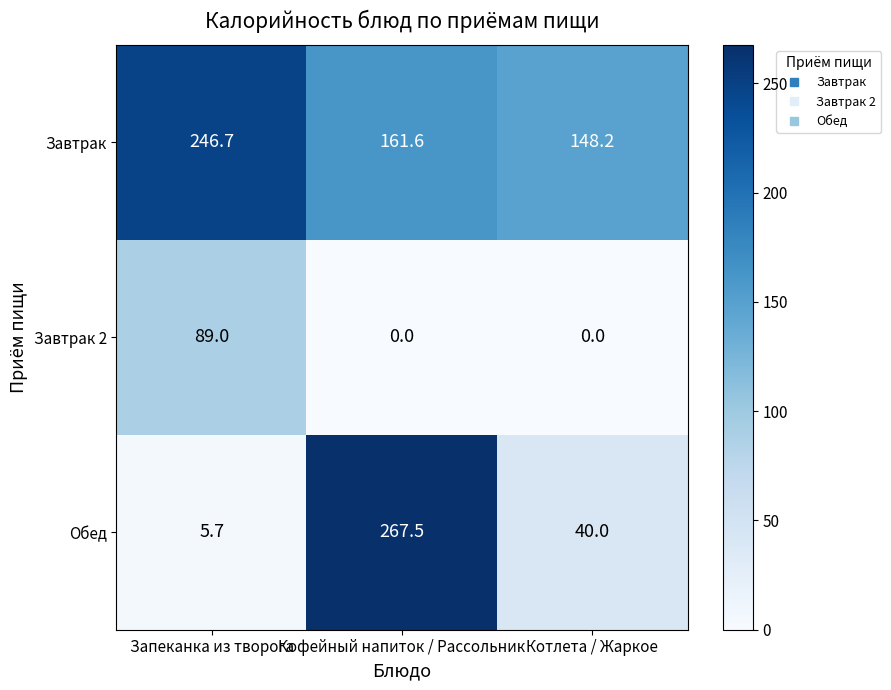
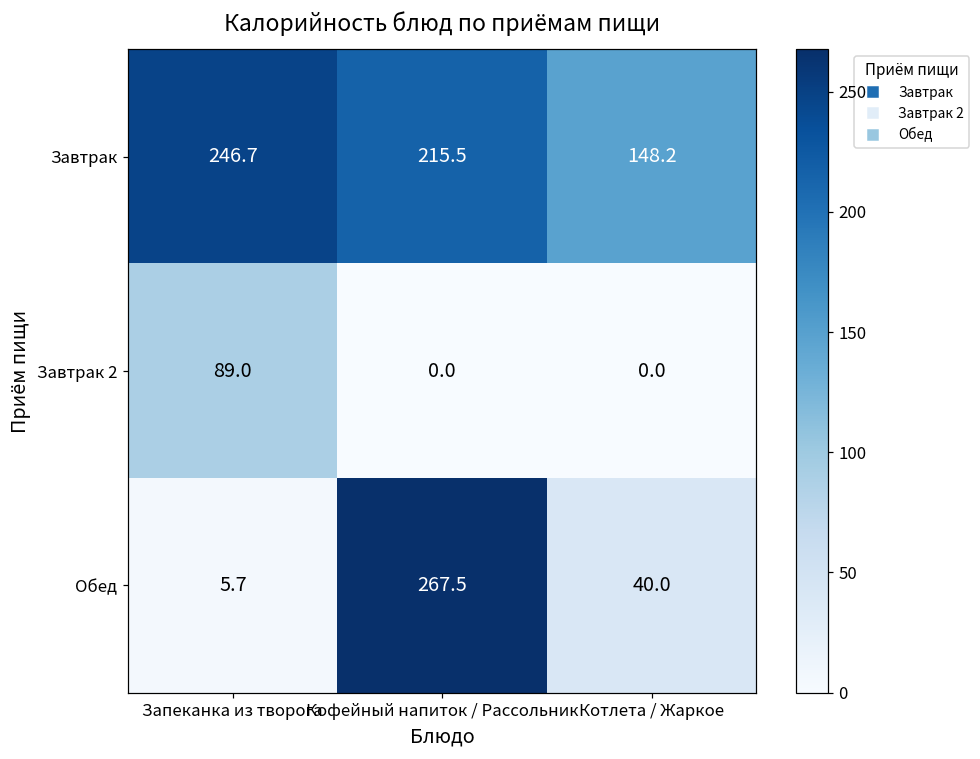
  {
    "Завтрак": {
      "Запеканка из творога": 246.7,
-     "Кофейный напиток / Рассольник": 161.6,
+     "Кофейный напиток / Рассольник": 215.5,
      "Котлета / Жаркое": 148.2
    },
    "Завтрак 2": {
      "Запеканка из творога": 89.0,
      "Кофейный напиток / Рассольник": 0.0,
      "Котлета / Жаркое": 0.0
    },
    "Обед": {
      "Запеканка из творога": 5.7,
      "Кофейный напиток / Рассольник": 267.5,
      "Котлета / Жаркое": 40.0
    }
  }
